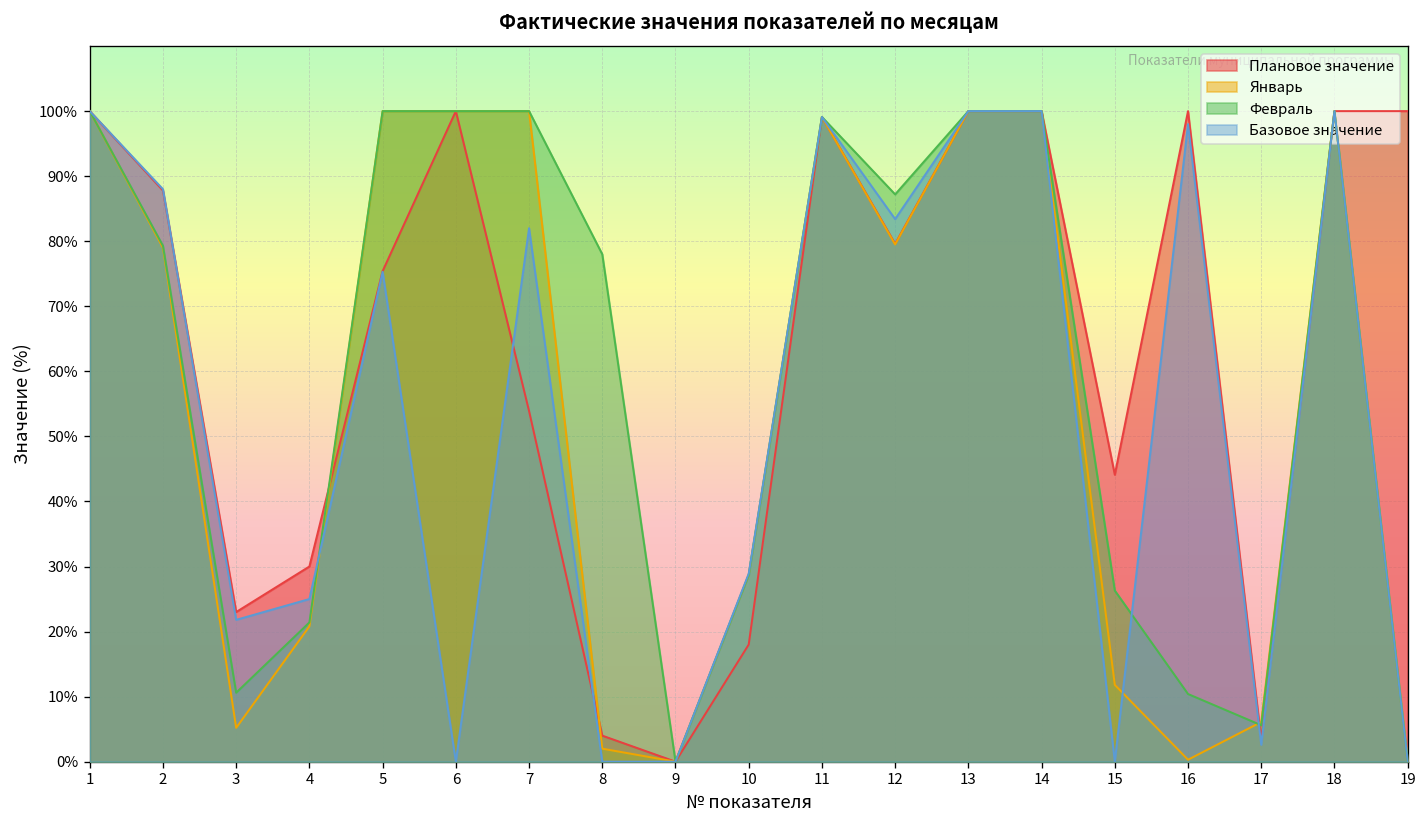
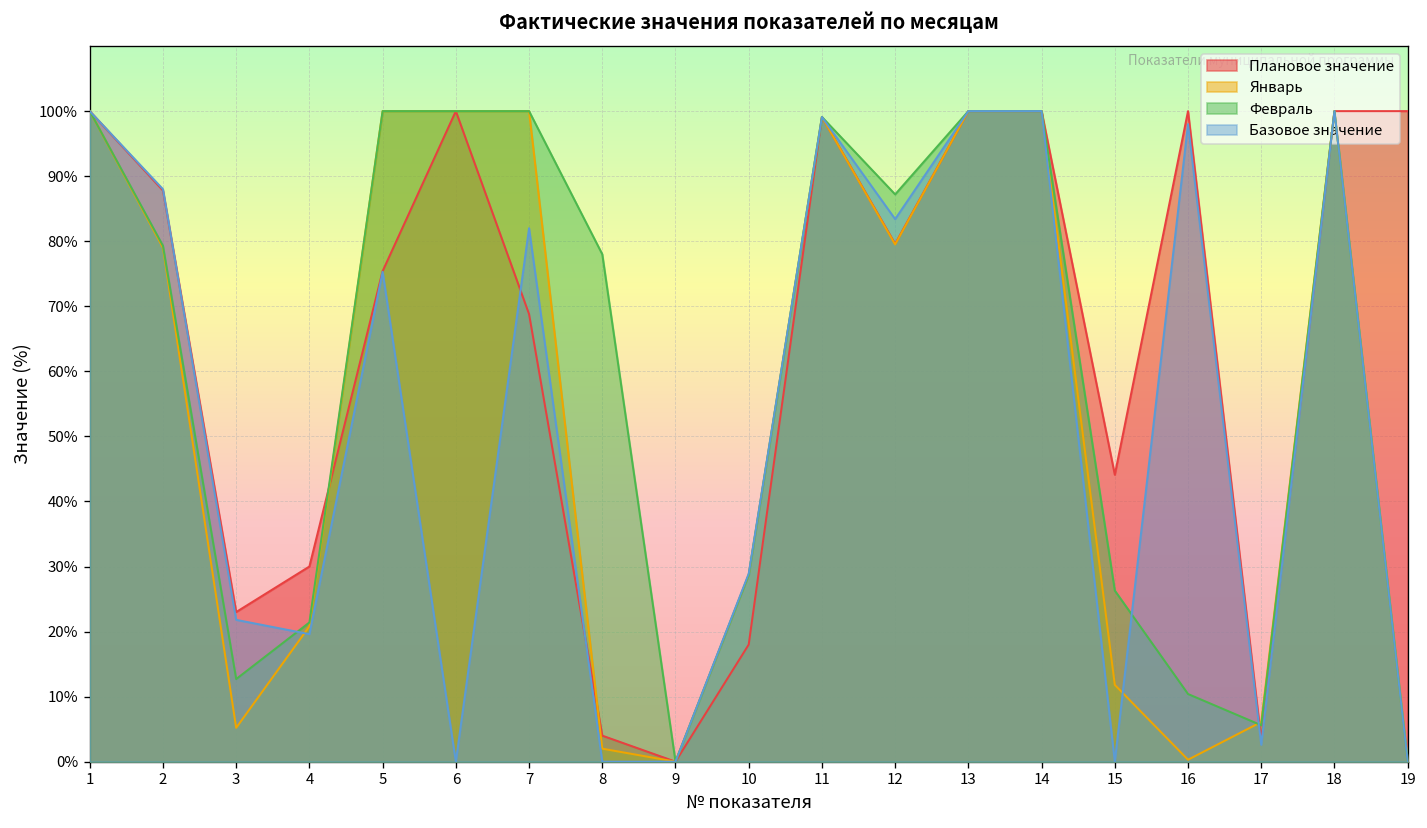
  {
    "Плановое значение": {
      "3": "23%",
      "4": "30%",
-     "7": "54%",
+     "7": "69%",
      "8": "4%",
      "10": "18%",
      "15": "44%",
      "16": "100%",
      "17": "3%",
      "19": "100%"
    },
    "Январь": {
      "3": "5%",
      "4": "21%",
      "8": "2%",
      "15": "12%",
      "16": "0%",
      "17": "6%"
    },
    "Февраль": {
-     "3": "11%",
+     "3": "13%",
      "4": "21%",
      "8": "78%",
      "12": "87%",
      "15": "26%",
      "16": "10%",
      "17": "6%"
    },
    "Базовое значение": {
      "3": "22%",
-     "4": "25%",
+     "4": "20%",
      "6": "0%",
      "7": "82%",
      "8": "0%",
      "12": "83%",
      "15": "0%",
      "16": "98%",
      "17": "3%"
    }
  }
